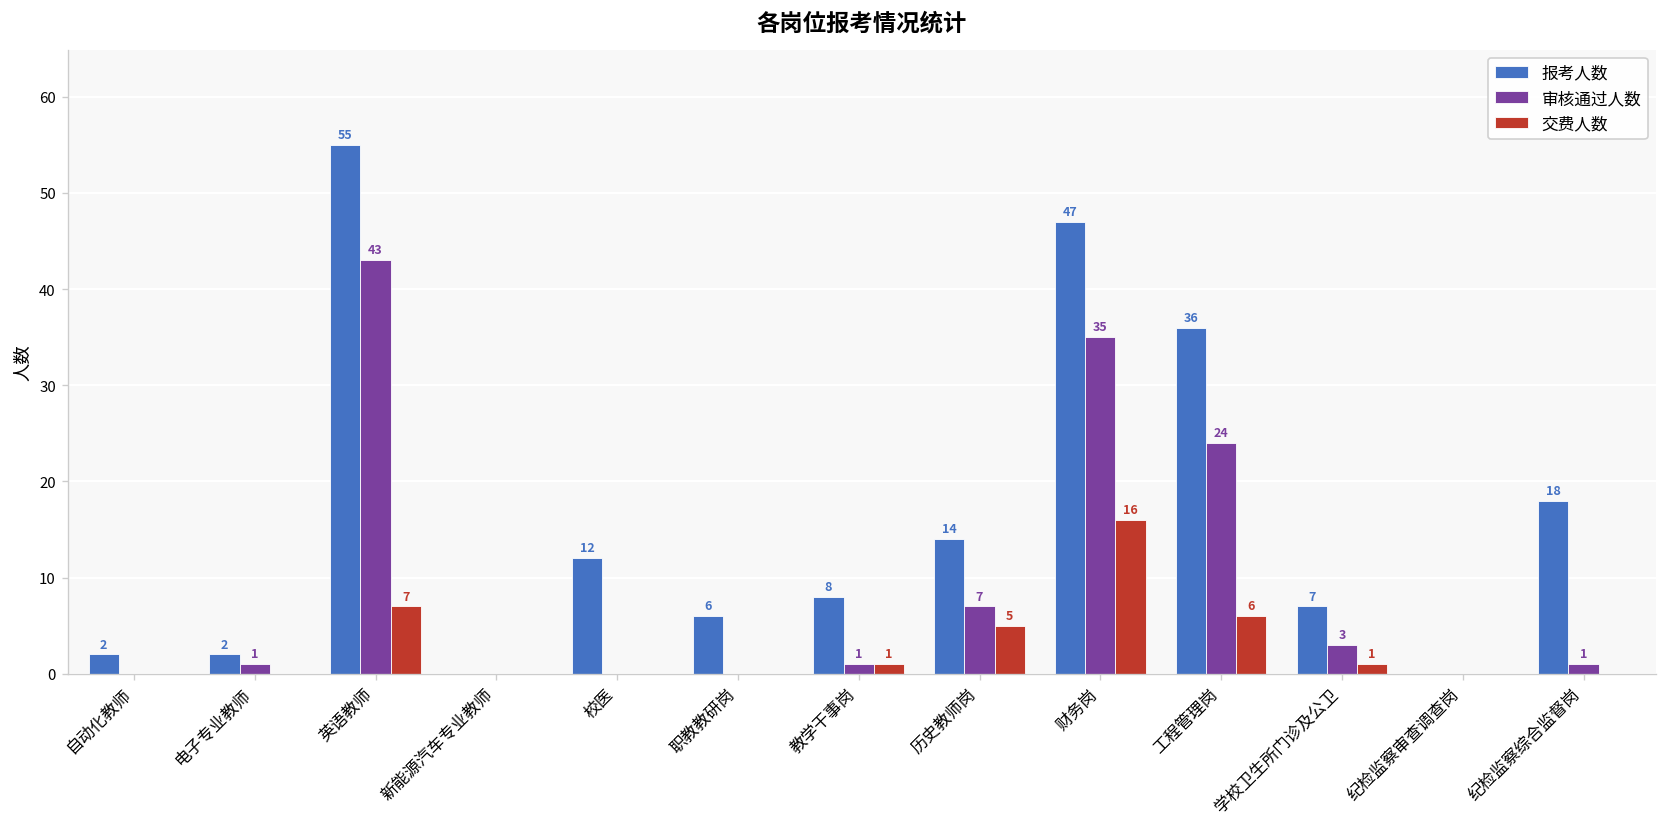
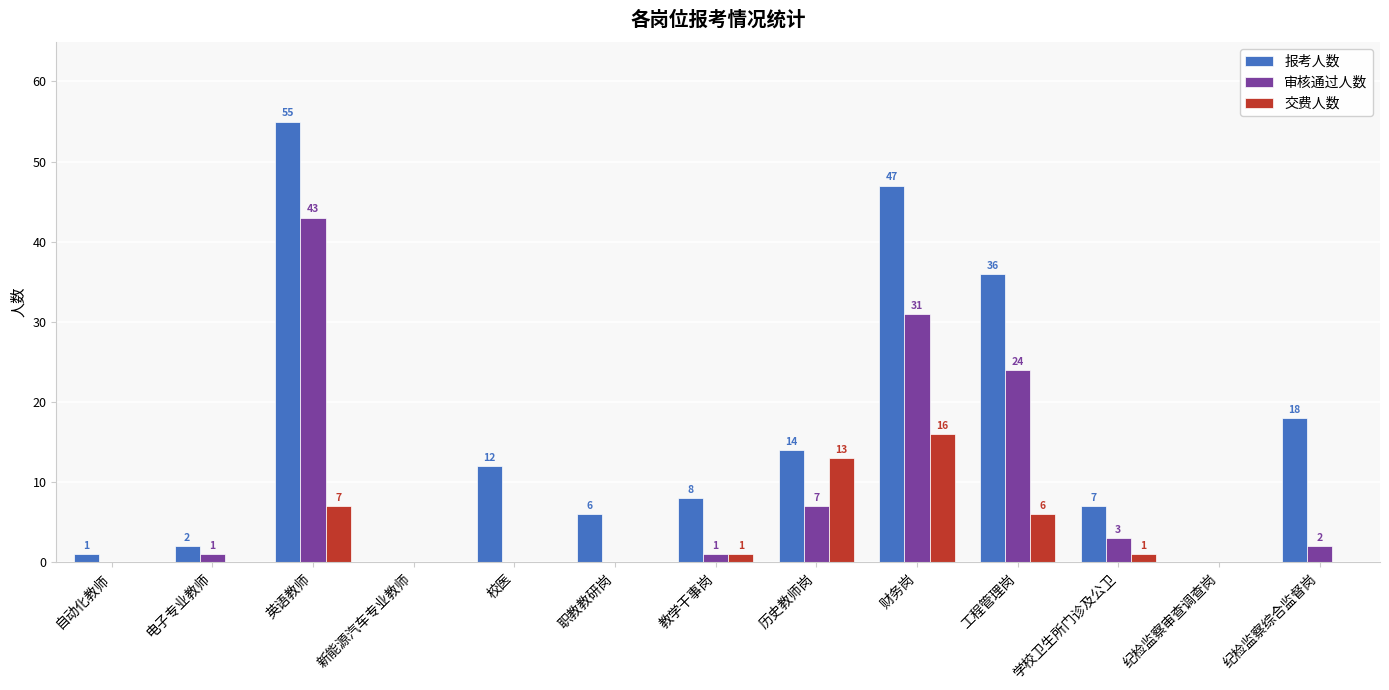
  {
    "报考人数": {
-     "自动化教师": 2,
+     "自动化教师": 1,
      "电子专业教师": 2,
      "英语教师": 55,
      "校医": 12,
      "职教教研岗": 6,
      "教学干事岗": 8,
      "历史教师岗": 14,
      "财务岗": 47,
      "工程管理岗": 36,
      "学校卫生所门诊及公卫": 7,
      "纪检监察综合监督岗": 18
    },
    "审核通过人数": {
      "电子专业教师": 1,
      "英语教师": 43,
      "教学干事岗": 1,
      "历史教师岗": 7,
-     "财务岗": 35,
+     "财务岗": 31,
      "工程管理岗": 24,
      "学校卫生所门诊及公卫": 3,
-     "纪检监察综合监督岗": 1
+     "纪检监察综合监督岗": 2
    },
    "交费人数": {
      "英语教师": 7,
      "教学干事岗": 1,
-     "历史教师岗": 5,
+     "历史教师岗": 13,
      "财务岗": 16,
      "工程管理岗": 6,
      "学校卫生所门诊及公卫": 1
    }
  }
